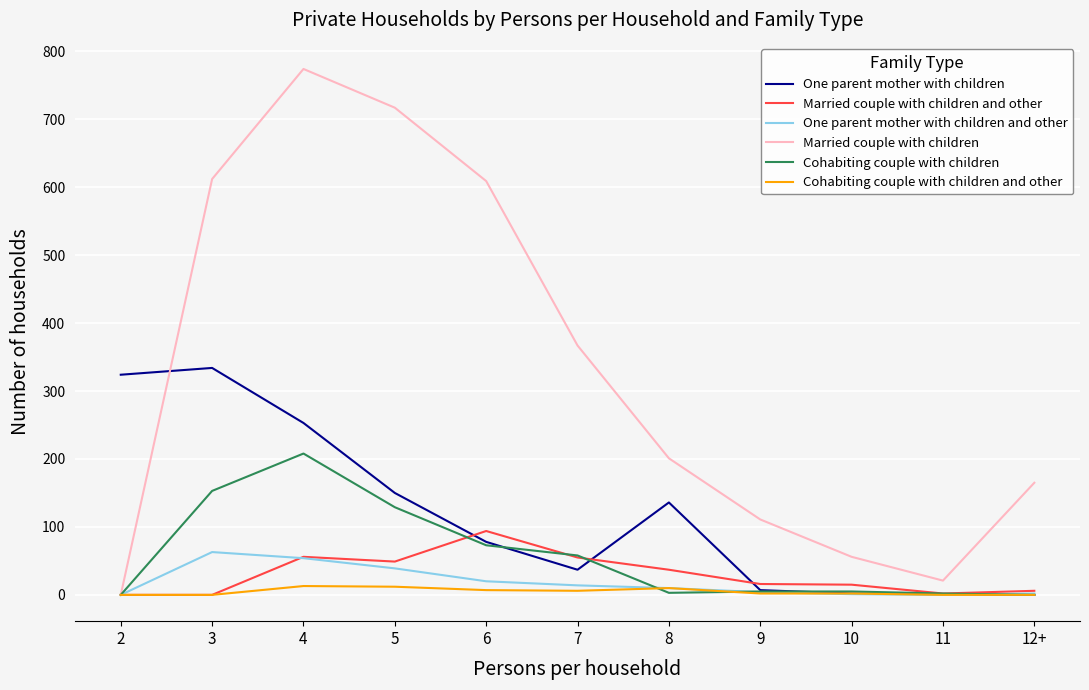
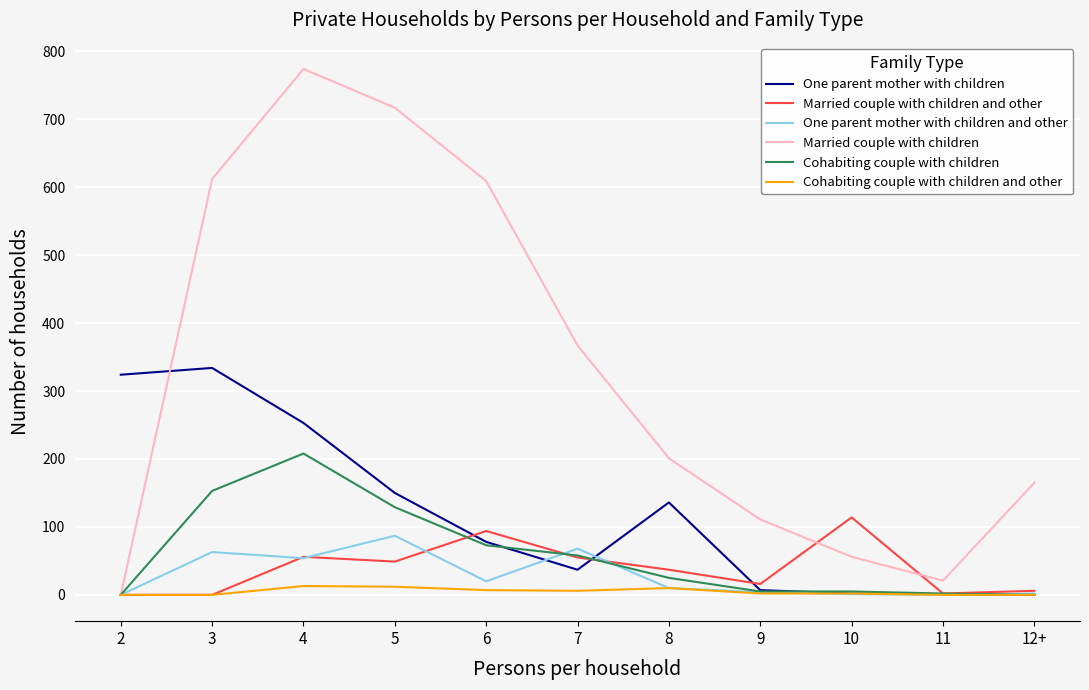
  {
    "One parent mother with children": {
      "2": 320,
      "3": 330,
      "4": 250,
      "5": 150,
      "6": 80,
      "7": 40,
      "8": 140
    },
    "Married couple with children and other": {
      "5": 50,
      "6": 90,
      "8": 40,
      "9": 20,
-     "10": 20,
+     "10": 110,
      "12+": 10
    },
    "One parent mother with children and other": {
      "3": 60,
-     "5": 40,
+     "5": 90,
      "6": 20,
-     "7": 10
+     "7": 70
    },
    "Married couple with children": {
      "3": 610,
      "4": 770,
      "5": 720,
      "6": 610,
      "7": 370,
      "8": 200,
      "9": 110,
      "10": 60,
      "11": 20,
      "12+": 170
    },
    "Cohabiting couple with children": {
      "3": 150,
      "4": 210,
      "5": 130,
      "6": 70,
-     "8": 0
+     "8": 30
    },
    "Cohabiting couple with children and other": {
      "4": 10,
      "5": 10,
      "6": 10,
      "7": 10
    }
  }
